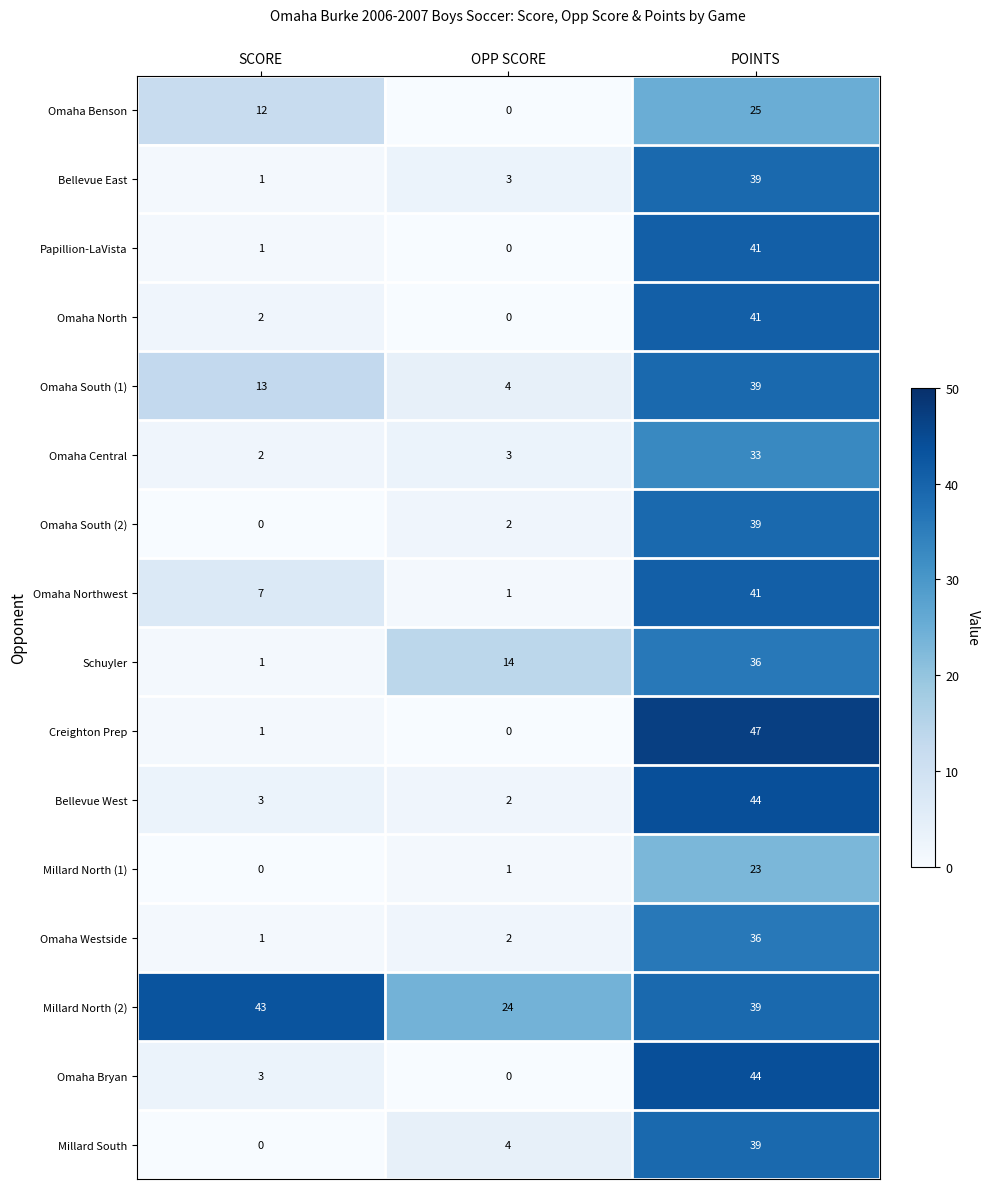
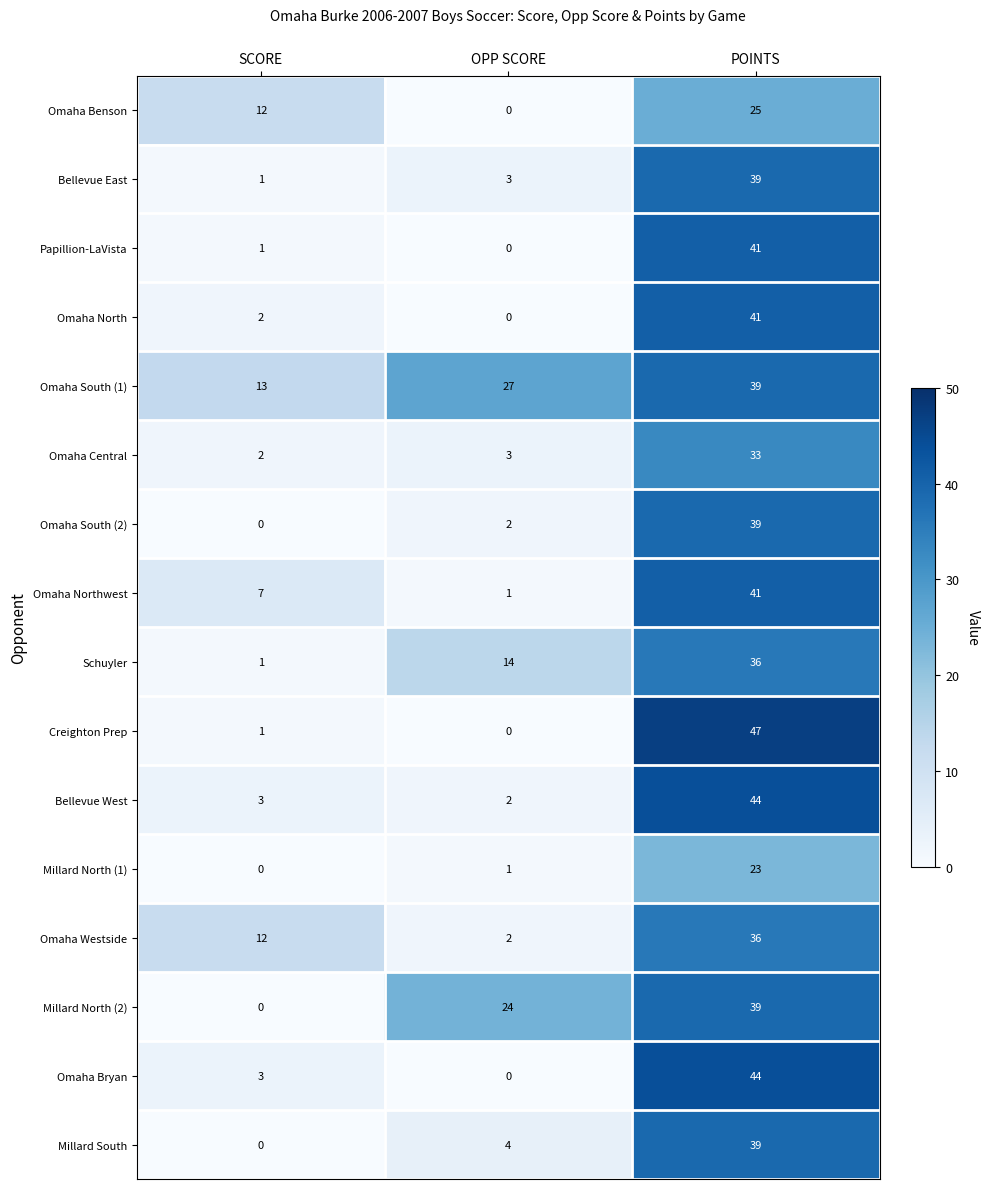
  {
    "Omaha Benson": {
      "SCORE": 12,
      "OPP SCORE": 0,
      "POINTS": 25
    },
    "Bellevue East": {
      "SCORE": 1,
      "OPP SCORE": 3,
      "POINTS": 39
    },
    "Papillion-LaVista": {
      "SCORE": 1,
      "OPP SCORE": 0,
      "POINTS": 41
    },
    "Omaha North": {
      "SCORE": 2,
      "OPP SCORE": 0,
      "POINTS": 41
    },
    "Omaha South (1)": {
      "SCORE": 13,
-     "OPP SCORE": 4,
+     "OPP SCORE": 27,
      "POINTS": 39
    },
    "Omaha Central": {
      "SCORE": 2,
      "OPP SCORE": 3,
      "POINTS": 33
    },
    "Omaha South (2)": {
      "SCORE": 0,
      "OPP SCORE": 2,
      "POINTS": 39
    },
    "Omaha Northwest": {
      "SCORE": 7,
      "OPP SCORE": 1,
      "POINTS": 41
    },
    "Schuyler": {
      "SCORE": 1,
      "OPP SCORE": 14,
      "POINTS": 36
    },
    "Creighton Prep": {
      "SCORE": 1,
      "OPP SCORE": 0,
      "POINTS": 47
    },
    "Bellevue West": {
      "SCORE": 3,
      "OPP SCORE": 2,
      "POINTS": 44
    },
    "Millard North (1)": {
      "SCORE": 0,
      "OPP SCORE": 1,
      "POINTS": 23
    },
    "Omaha Westside": {
-     "SCORE": 1,
+     "SCORE": 12,
      "OPP SCORE": 2,
      "POINTS": 36
    },
    "Millard North (2)": {
-     "SCORE": 43,
+     "SCORE": 0,
      "OPP SCORE": 24,
      "POINTS": 39
    },
    "Omaha Bryan": {
      "SCORE": 3,
      "OPP SCORE": 0,
      "POINTS": 44
    },
    "Millard South": {
      "SCORE": 0,
      "OPP SCORE": 4,
      "POINTS": 39
    }
  }
